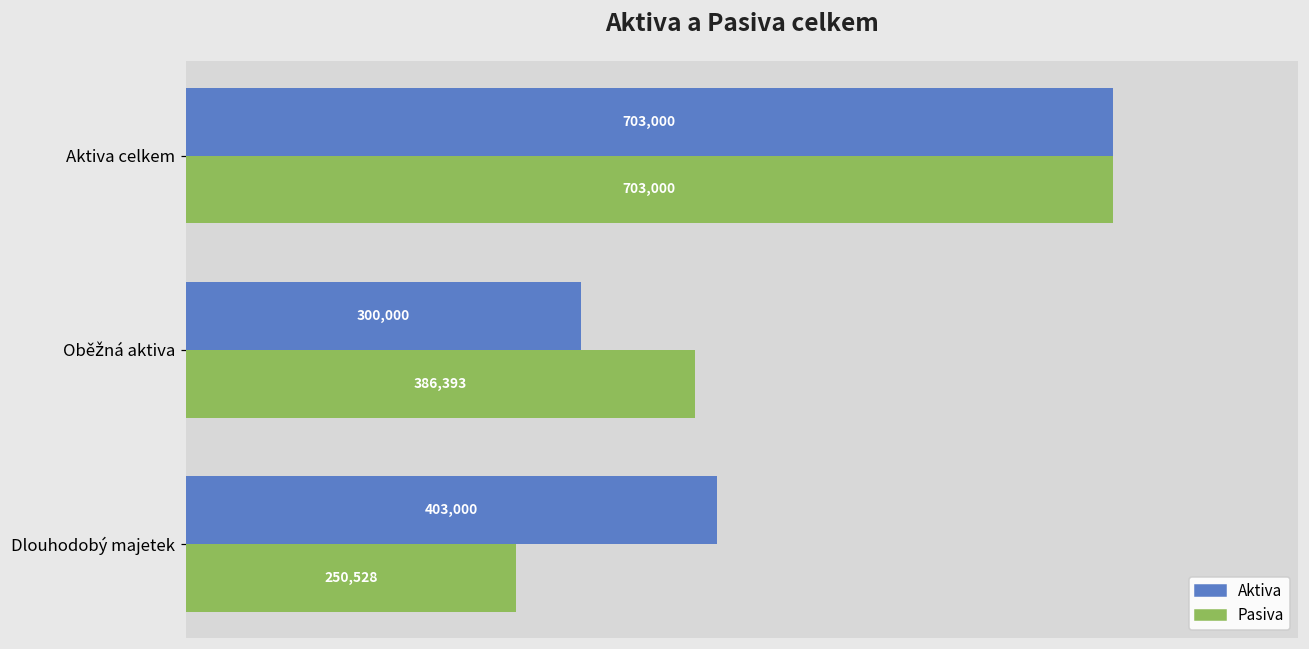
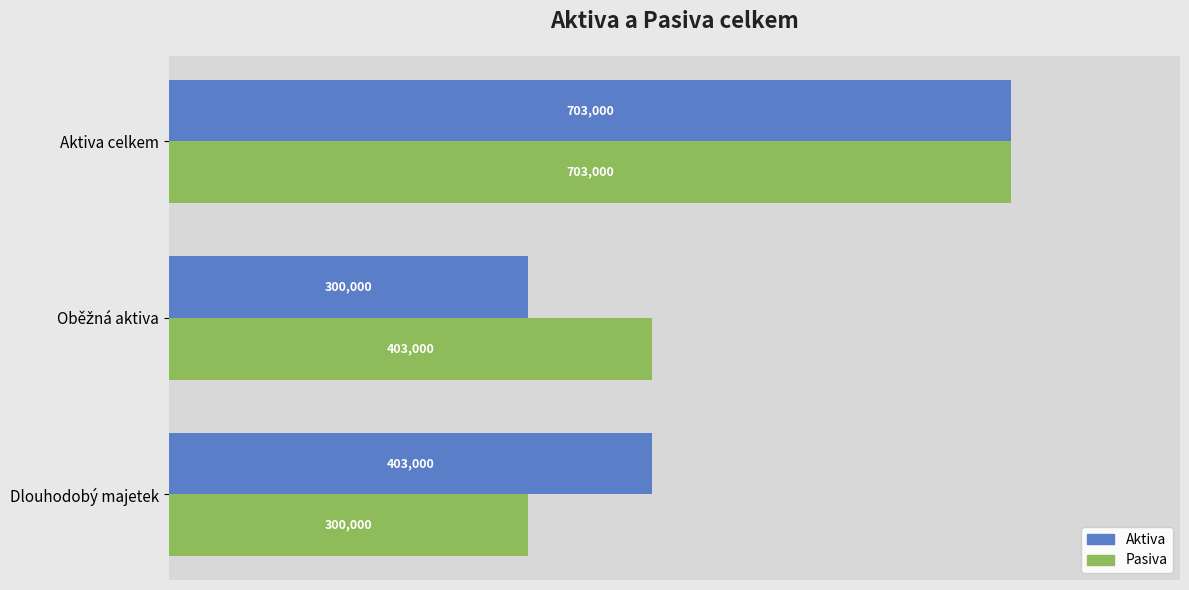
  {
    "Aktiva": {
      "Aktiva celkem": "703,000",
      "Oběžná aktiva": "300,000",
      "Dlouhodobý majetek": "403,000"
    },
    "Pasiva": {
      "Aktiva celkem": "703,000",
-     "Oběžná aktiva": "386,393",
-     "Dlouhodobý majetek": "250,528"
+     "Oběžná aktiva": "403,000",
+     "Dlouhodobý majetek": "300,000"
    }
  }
